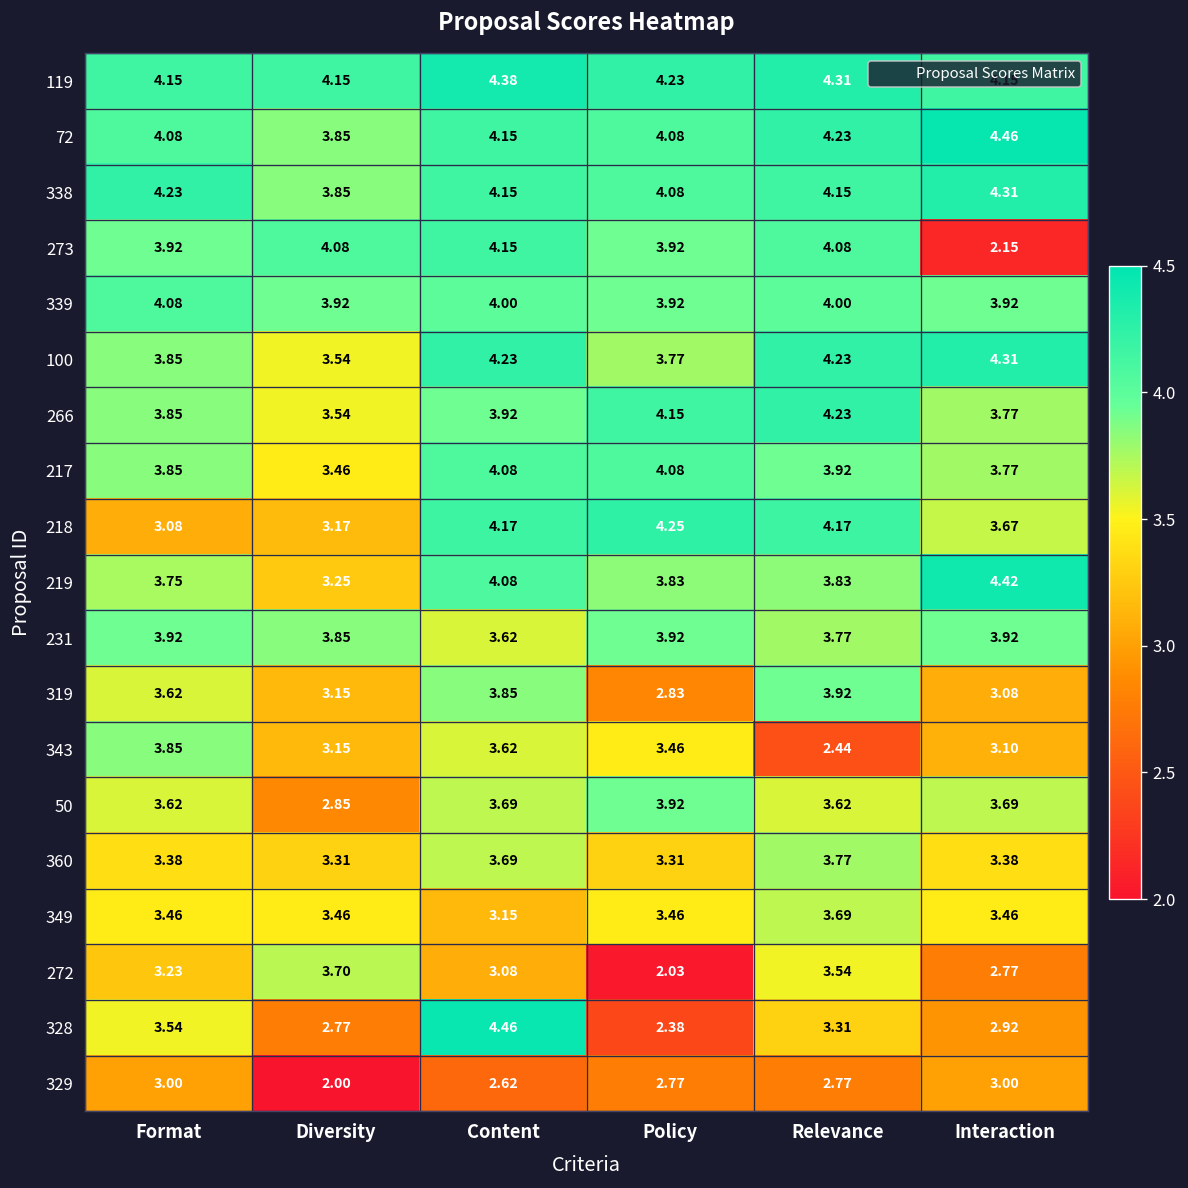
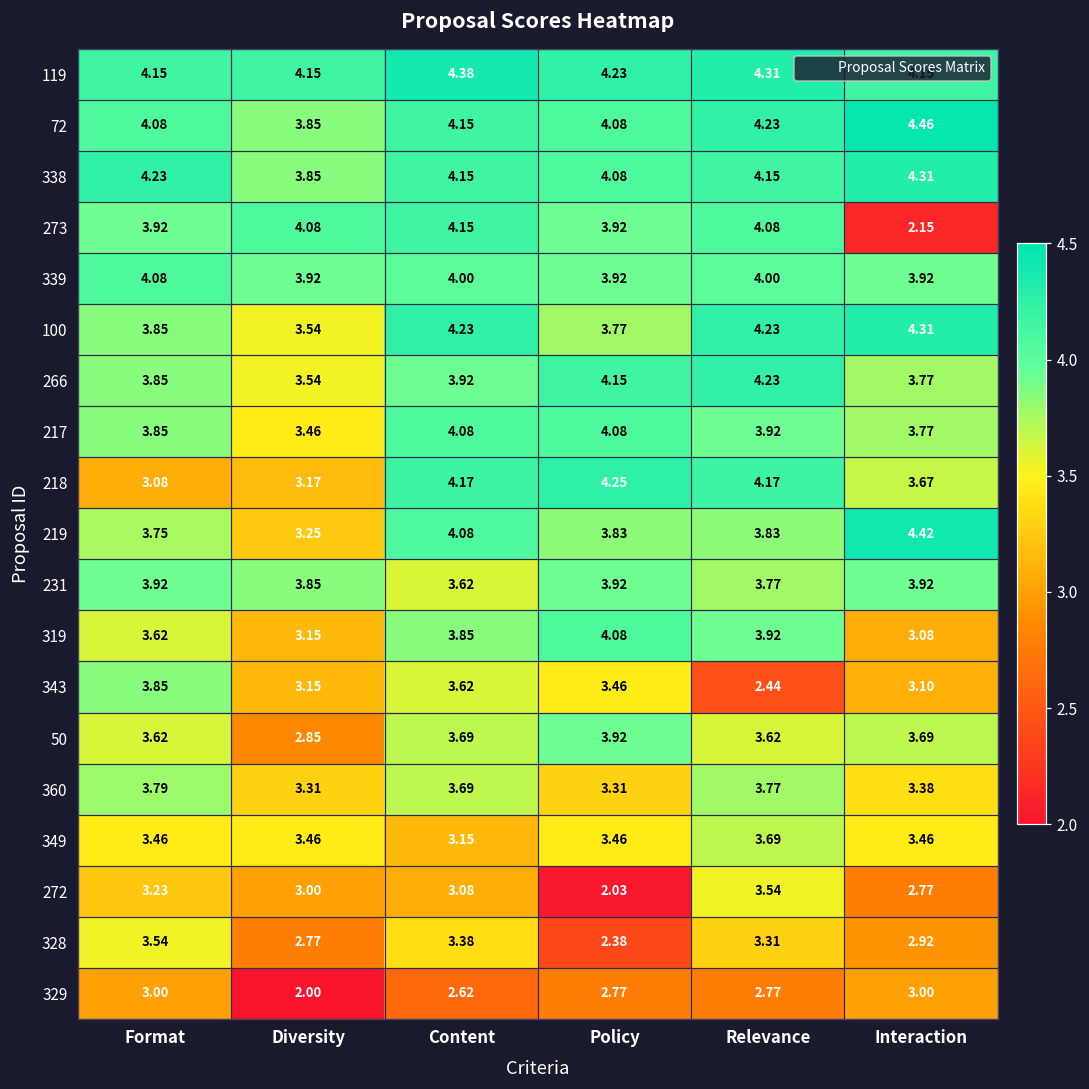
  {
    "119": {
      "Format": 4.15,
      "Diversity": 4.15,
      "Content": 4.38,
      "Policy": 4.23,
      "Relevance": 4.31
    },
    "72": {
      "Format": 4.08,
      "Diversity": 3.85,
      "Content": 4.15,
      "Policy": 4.08,
      "Relevance": 4.23,
      "Interaction": 4.46
    },
    "338": {
      "Format": 4.23,
      "Diversity": 3.85,
      "Content": 4.15,
      "Policy": 4.08,
      "Relevance": 4.15,
      "Interaction": 4.31
    },
    "273": {
      "Format": 3.92,
      "Diversity": 4.08,
      "Content": 4.15,
      "Policy": 3.92,
      "Relevance": 4.08,
      "Interaction": 2.15
    },
    "339": {
      "Format": 4.08,
      "Diversity": 3.92,
      "Content": 4.00,
      "Policy": 3.92,
      "Relevance": 4.00,
      "Interaction": 3.92
    },
    "100": {
      "Format": 3.85,
      "Diversity": 3.54,
      "Content": 4.23,
      "Policy": 3.77,
      "Relevance": 4.23,
      "Interaction": 4.31
    },
    "266": {
      "Format": 3.85,
      "Diversity": 3.54,
      "Content": 3.92,
      "Policy": 4.15,
      "Relevance": 4.23,
      "Interaction": 3.77
    },
    "217": {
      "Format": 3.85,
      "Diversity": 3.46,
      "Content": 4.08,
      "Policy": 4.08,
      "Relevance": 3.92,
      "Interaction": 3.77
    },
    "218": {
      "Format": 3.08,
      "Diversity": 3.17,
      "Content": 4.17,
      "Policy": 4.25,
      "Relevance": 4.17,
      "Interaction": 3.67
    },
    "219": {
      "Format": 3.75,
      "Diversity": 3.25,
      "Content": 4.08,
      "Policy": 3.83,
      "Relevance": 3.83,
      "Interaction": 4.42
    },
    "231": {
      "Format": 3.92,
      "Diversity": 3.85,
      "Content": 3.62,
      "Policy": 3.92,
      "Relevance": 3.77,
      "Interaction": 3.92
    },
    "319": {
      "Format": 3.62,
      "Diversity": 3.15,
      "Content": 3.85,
-     "Policy": 2.83,
+     "Policy": 4.08,
      "Relevance": 3.92,
      "Interaction": 3.08
    },
    "343": {
      "Format": 3.85,
      "Diversity": 3.15,
      "Content": 3.62,
      "Policy": 3.46,
      "Relevance": 2.44,
      "Interaction": 3.10
    },
    "50": {
      "Format": 3.62,
      "Diversity": 2.85,
      "Content": 3.69,
      "Policy": 3.92,
      "Relevance": 3.62,
      "Interaction": 3.69
    },
    "360": {
-     "Format": 3.38,
+     "Format": 3.79,
      "Diversity": 3.31,
      "Content": 3.69,
      "Policy": 3.31,
      "Relevance": 3.77,
      "Interaction": 3.38
    },
    "349": {
      "Format": 3.46,
      "Diversity": 3.46,
      "Content": 3.15,
      "Policy": 3.46,
      "Relevance": 3.69,
      "Interaction": 3.46
    },
    "272": {
      "Format": 3.23,
-     "Diversity": 3.70,
+     "Diversity": 3.00,
      "Content": 3.08,
      "Policy": 2.03,
      "Relevance": 3.54,
      "Interaction": 2.77
    },
    "328": {
      "Format": 3.54,
      "Diversity": 2.77,
-     "Content": 4.46,
+     "Content": 3.38,
      "Policy": 2.38,
      "Relevance": 3.31,
      "Interaction": 2.92
    },
    "329": {
      "Format": 3.00,
      "Diversity": 2.00,
      "Content": 2.62,
      "Policy": 2.77,
      "Relevance": 2.77,
      "Interaction": 3.00
    }
  }
